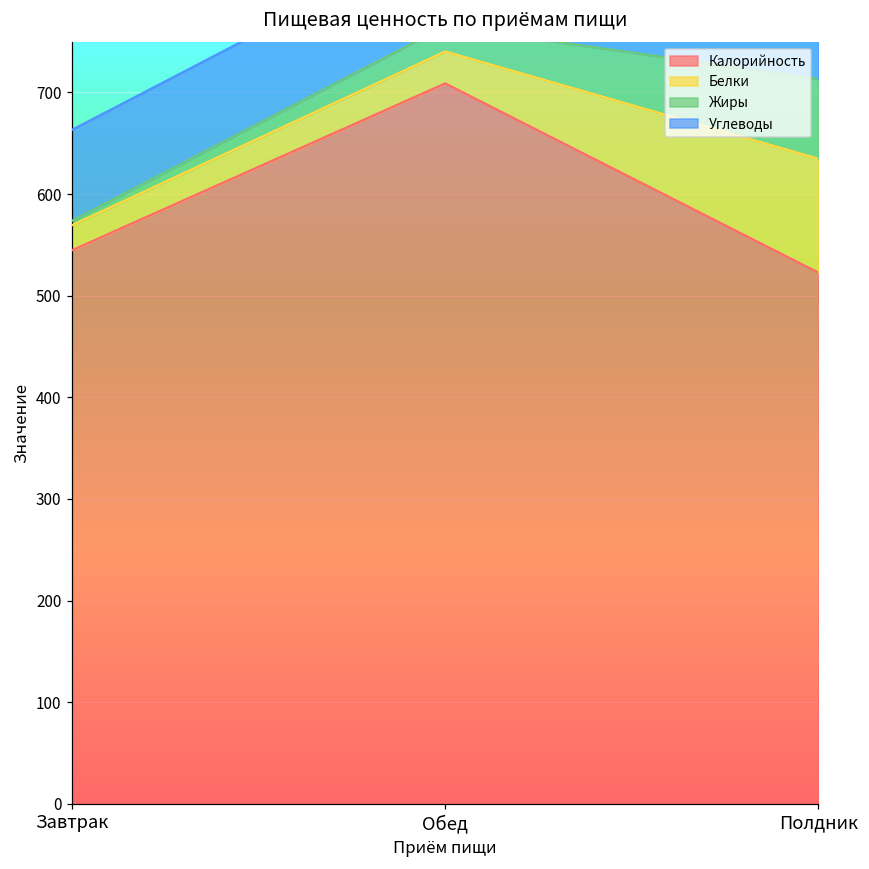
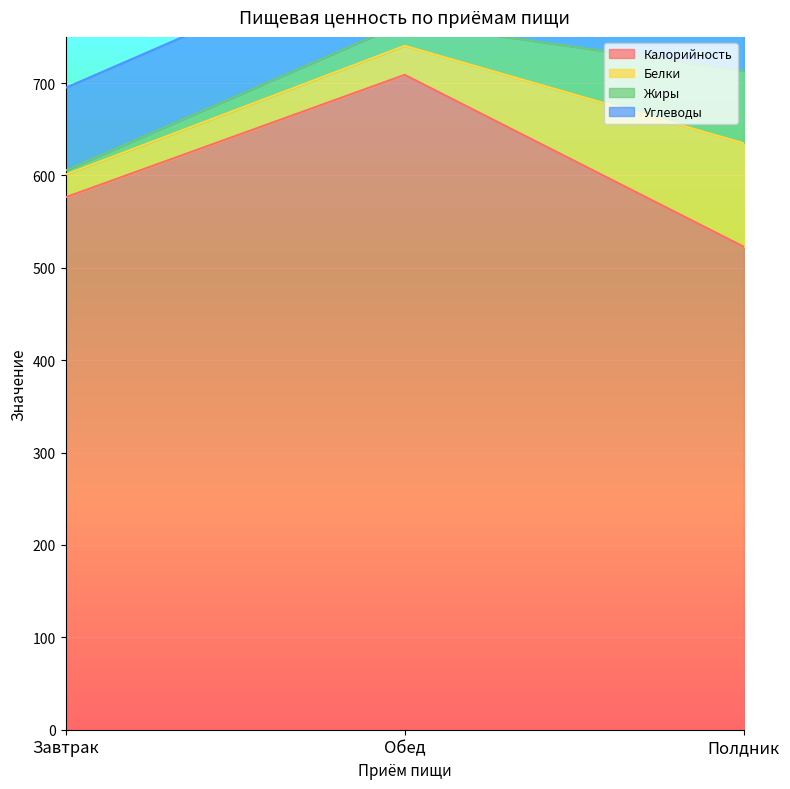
  {
    "Калорийность": {
-     "Завтрак": 540,
+     "Завтрак": 580,
      "Обед": 710,
      "Полдник": 520
    },
    "Белки": {
      "Завтрак": 20,
      "Обед": 30,
      "Полдник": 110
    },
    "Жиры": {
      "Завтрак": 0,
      "Полдник": 80
    },
    "Углеводы": {
      "Завтрак": 90
    }
  }
